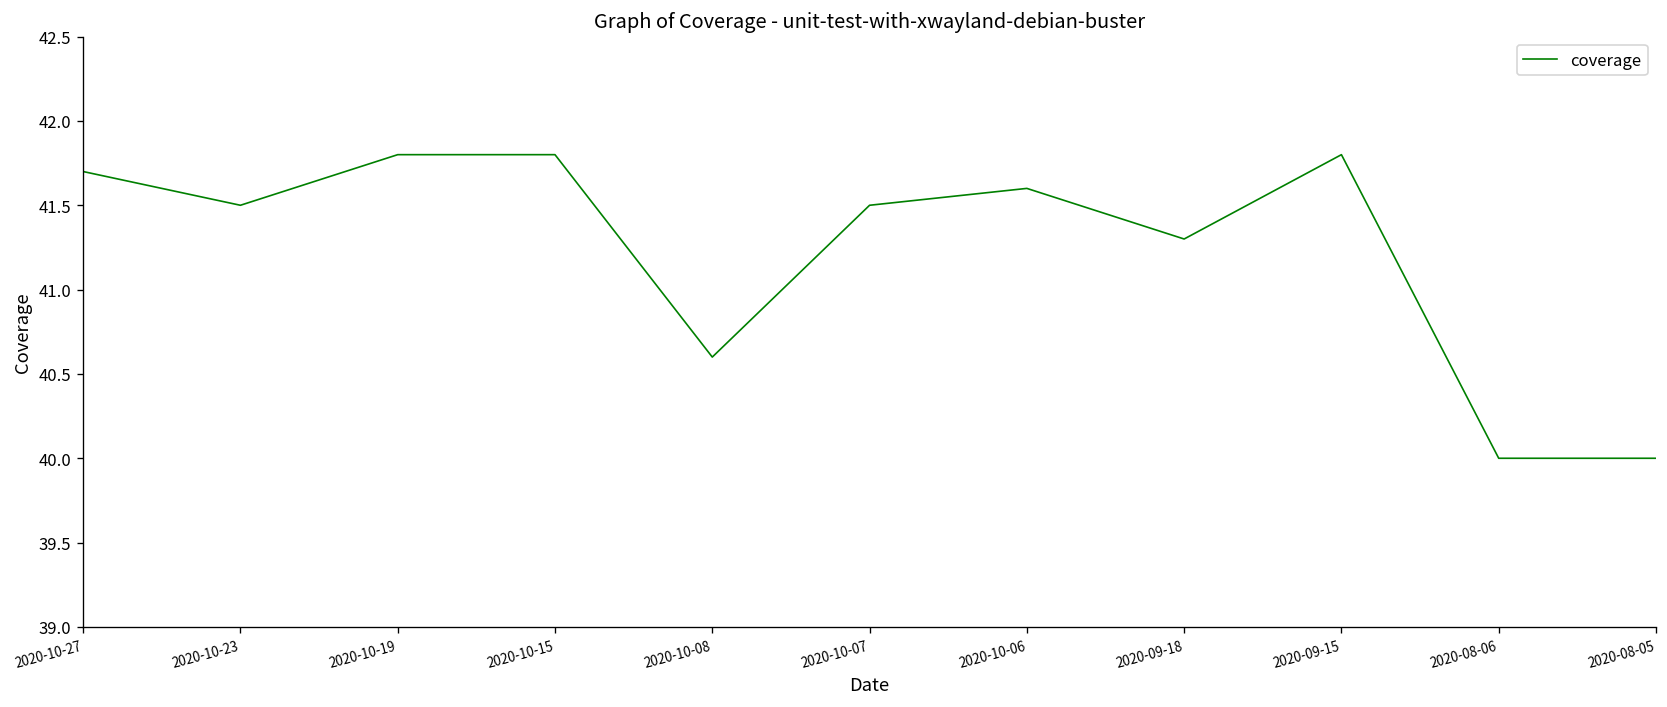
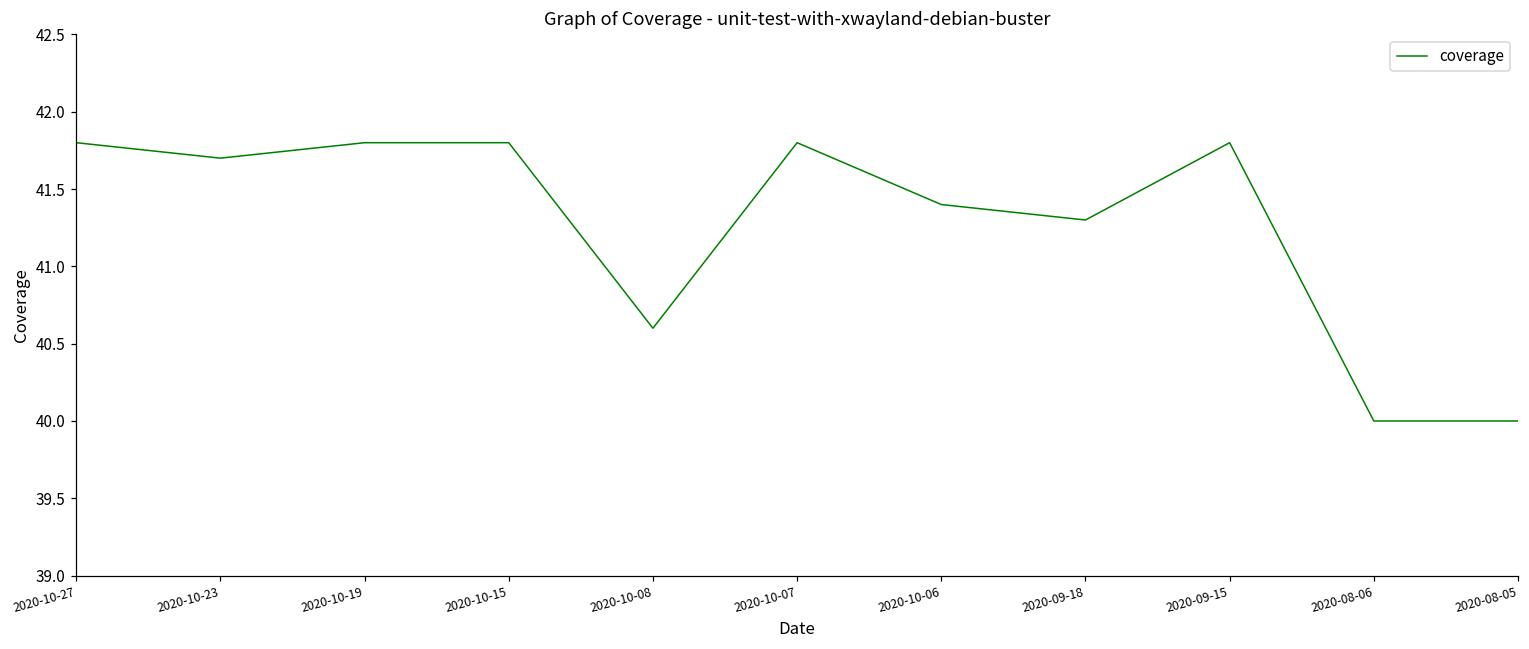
  {
-   "2020-10-27": 41.7,
-   "2020-10-23": 41.5,
+   "2020-10-27": 41.8,
+   "2020-10-23": 41.7,
    "2020-10-19": 41.8,
    "2020-10-15": 41.8,
    "2020-10-08": 40.6,
-   "2020-10-07": 41.5,
-   "2020-10-06": 41.6,
+   "2020-10-07": 41.8,
+   "2020-10-06": 41.4,
    "2020-09-18": 41.3,
    "2020-09-15": 41.8,
    "2020-08-06": 40.0,
    "2020-08-05": 40.0
  }
